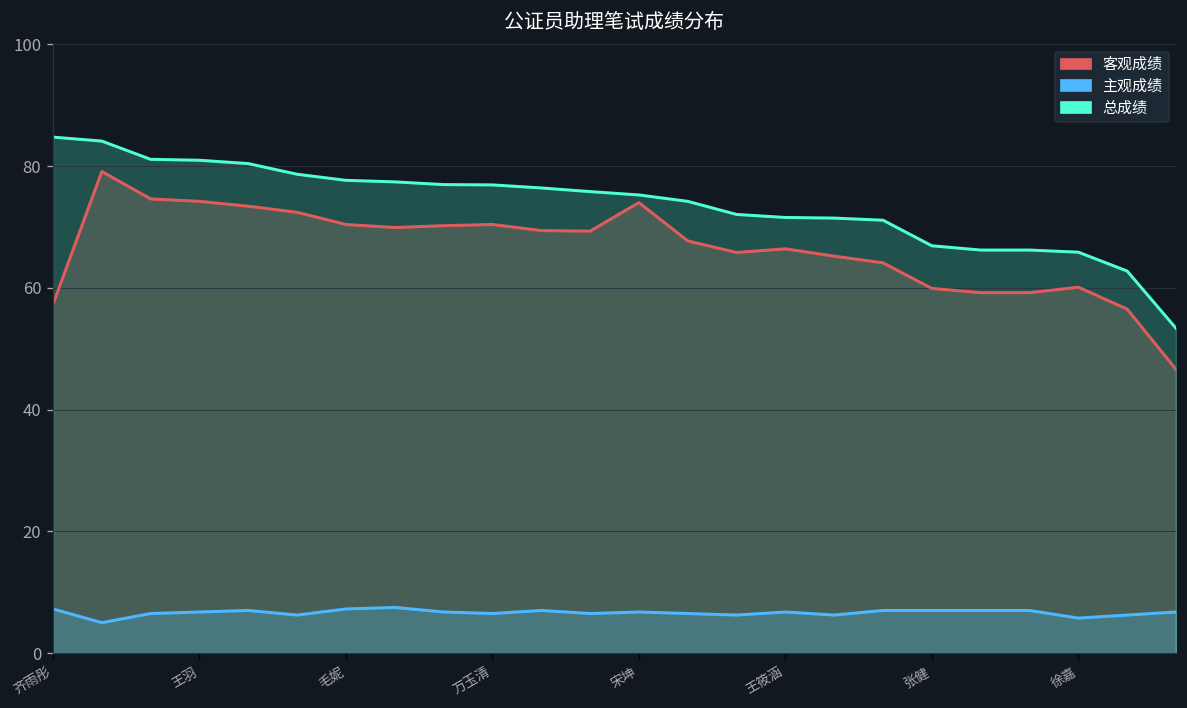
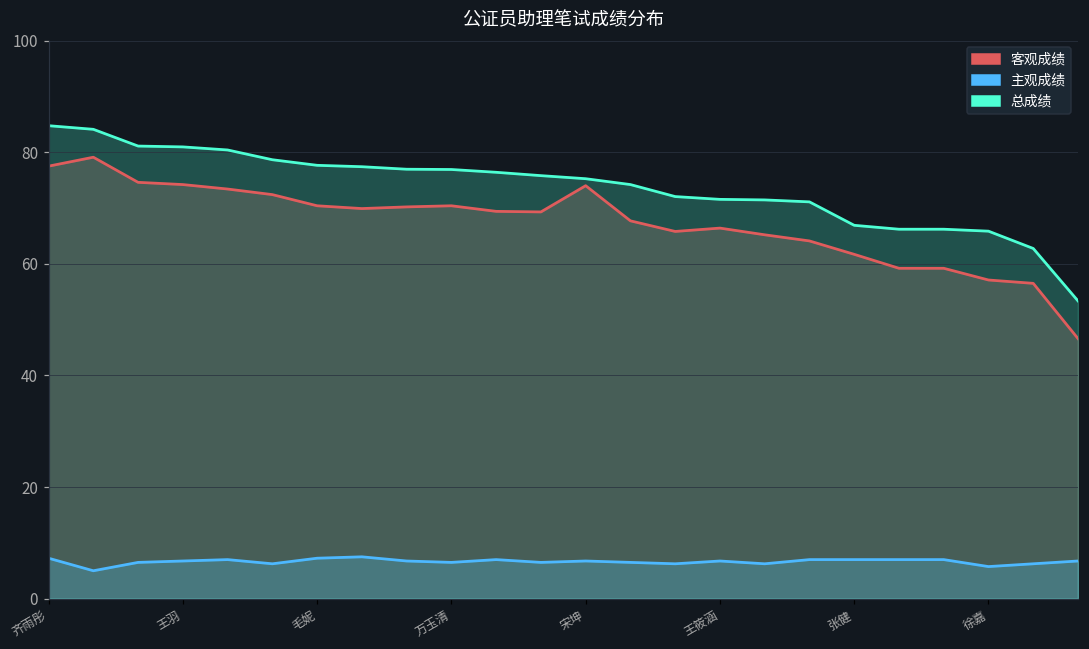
  {
    "客观成绩": {
-     "齐雨彤": 57,
+     "齐雨彤": 78,
      "王羽": 74,
      "毛妮": 70,
      "万玉清": 70,
      "宋坤": 74,
      "王筱涵": 66,
-     "张健": 60,
-     "徐嘉": 60
+     "张健": 62,
+     "徐嘉": 57
    }
  }
